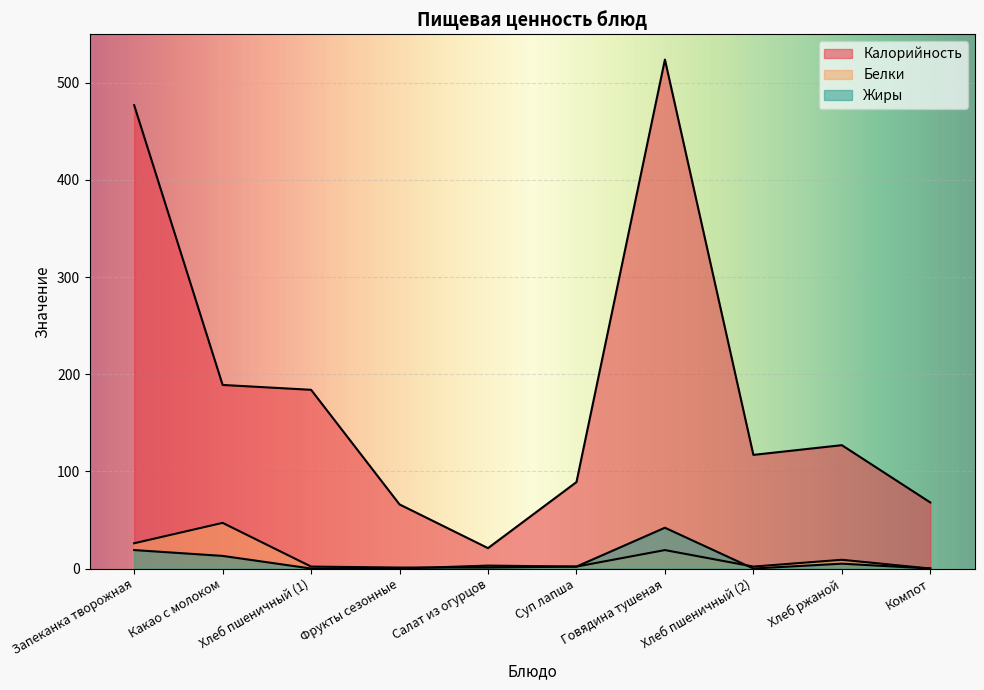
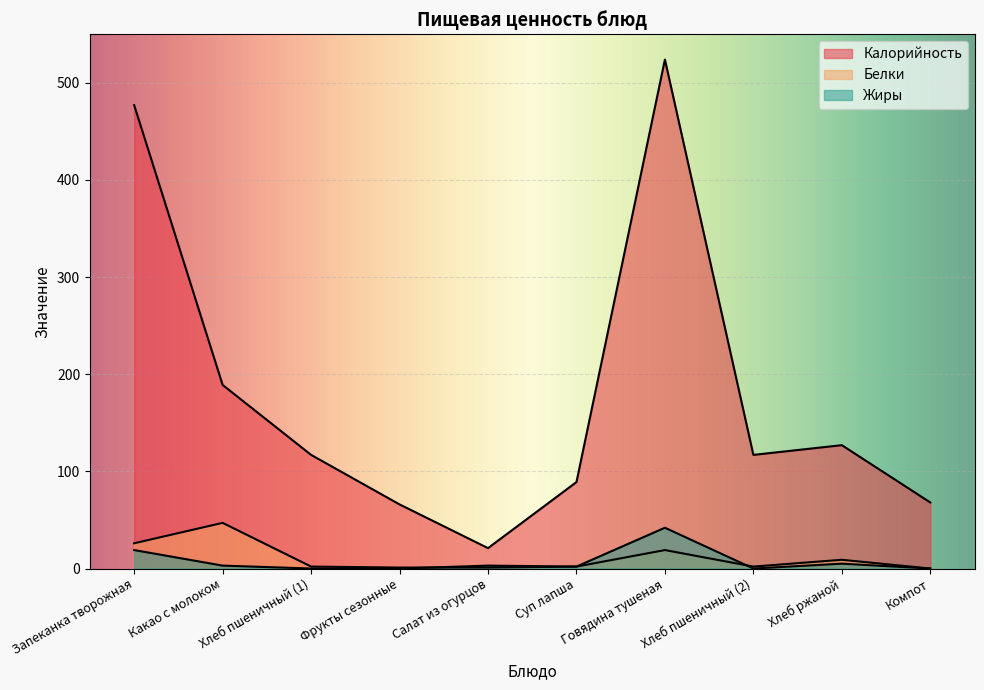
  {
    "Калорийность": {
      "Запеканка творожная": 480,
      "Какао с молоком": 190,
-     "Хлеб пшеничный (1)": 180,
+     "Хлеб пшеничный (1)": 120,
      "Фрукты сезонные": 70,
      "Салат из огурцов": 20,
      "Суп лапша": 90,
      "Говядина тушеная": 520,
      "Хлеб пшеничный (2)": 120,
      "Хлеб ржаной": 130,
      "Компот": 70
    },
    "Белки": {
      "Запеканка творожная": 30,
      "Какао с молоком": 50,
      "Говядина тушеная": 20,
      "Хлеб ржаной": 10
    },
    "Жиры": {
      "Запеканка творожная": 20,
-     "Какао с молоком": 10,
+     "Какао с молоком": 0,
      "Говядина тушеная": 40,
      "Хлеб ржаной": 10
    }
  }
